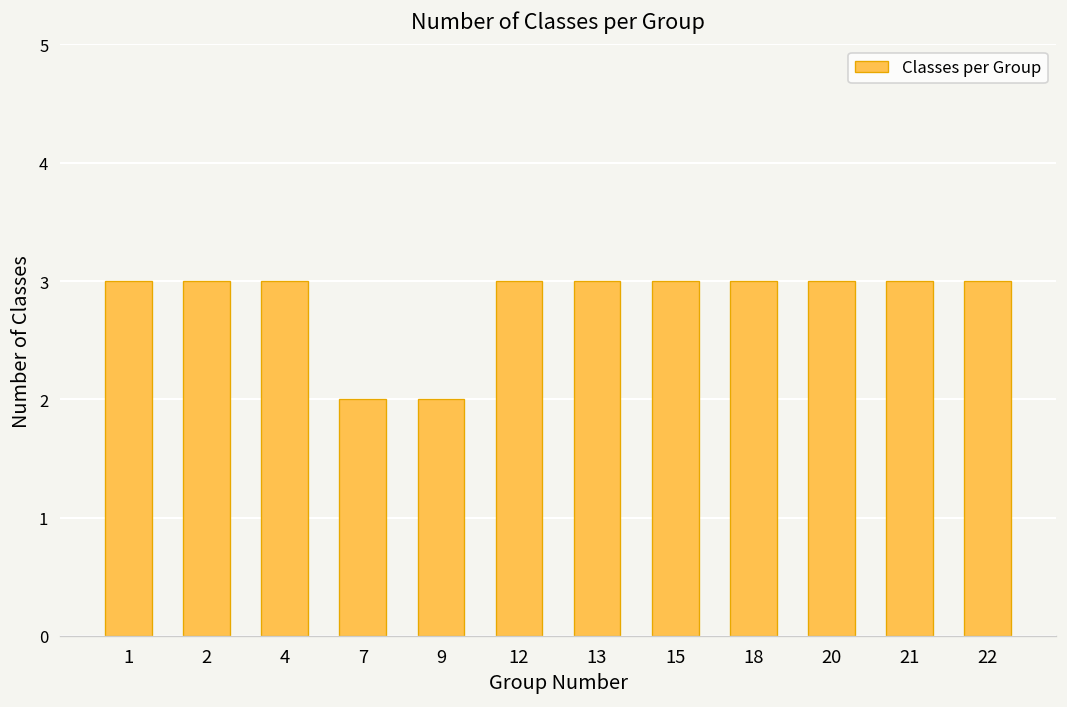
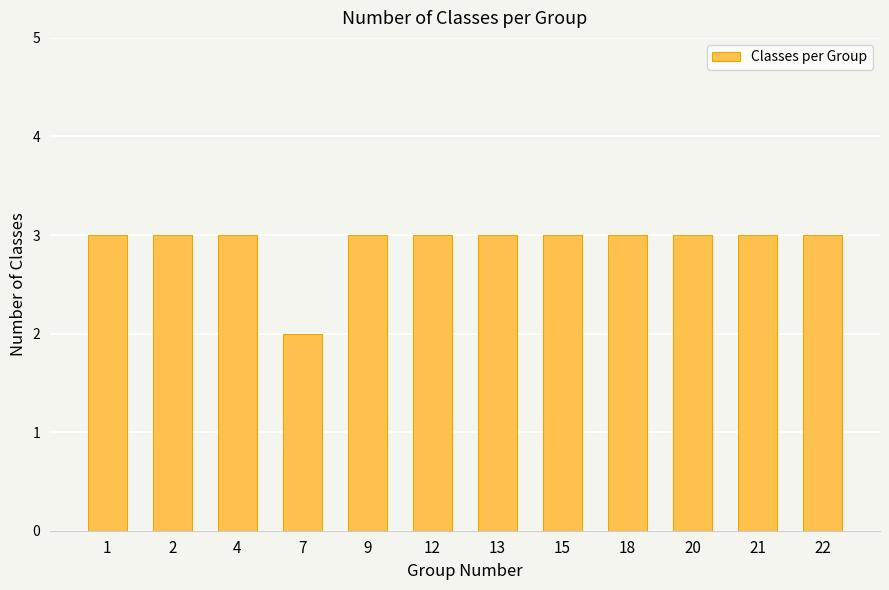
  {
    "1": 3,
    "2": 3,
    "4": 3,
    "7": 2,
-   "9": 2,
+   "9": 3,
    "12": 3,
    "13": 3,
    "15": 3,
    "18": 3,
    "20": 3,
    "21": 3,
    "22": 3
  }
